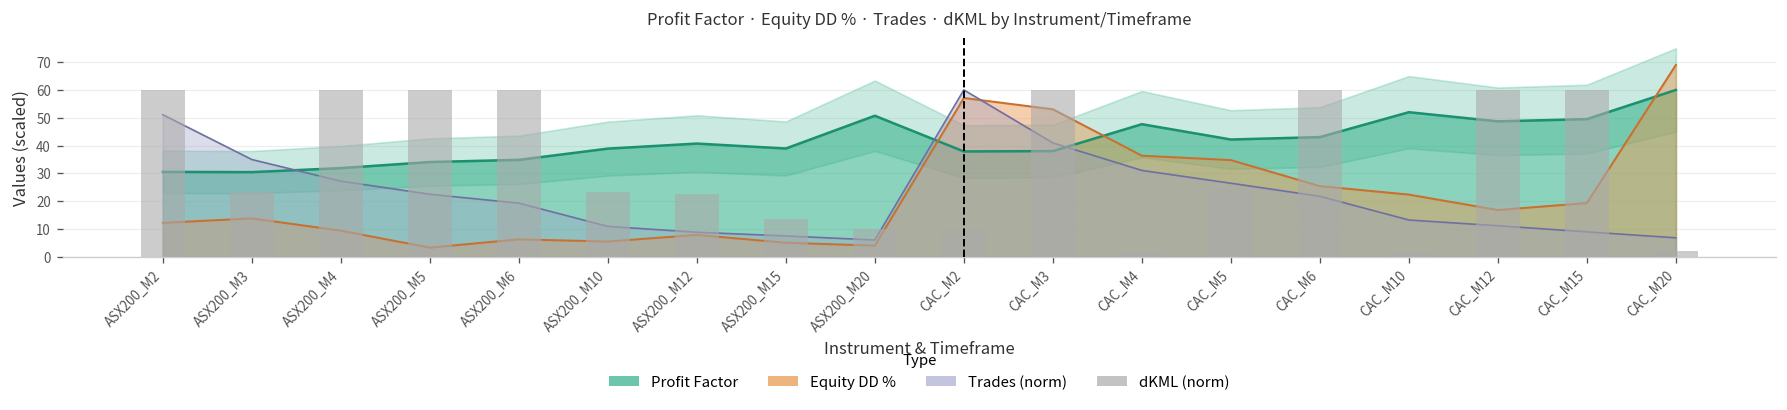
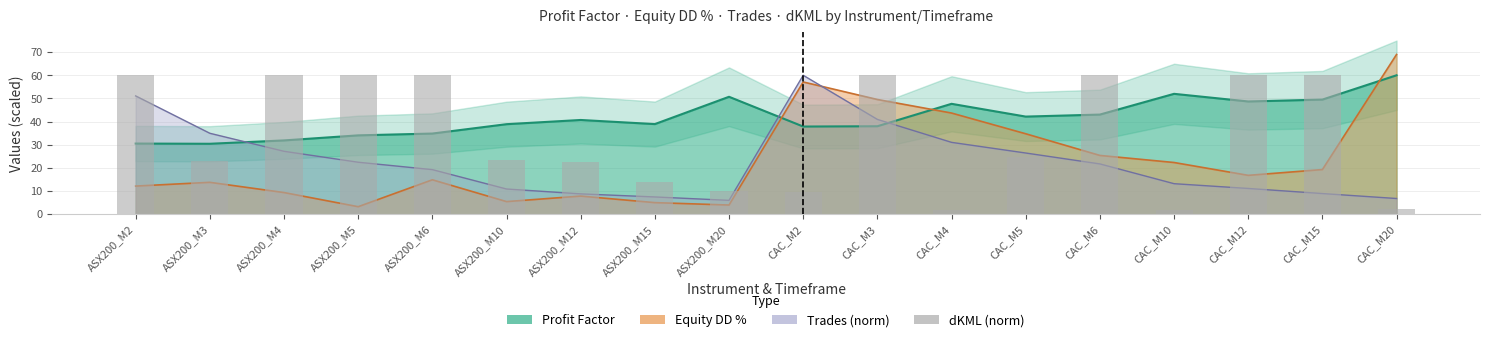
  {
    "Equity DD %": {
      "ASX200_M2": 12,
      "ASX200_M3": 14,
      "ASX200_M4": 9,
      "ASX200_M5": 3,
-     "ASX200_M6": 6,
+     "ASX200_M6": 15,
      "ASX200_M10": 5,
      "ASX200_M15": 5,
      "ASX200_M20": 4,
      "CAC_M2": 57,
-     "CAC_M3": 53,
-     "CAC_M4": 36,
+     "CAC_M3": 50,
+     "CAC_M4": 44,
      "CAC_M5": 35,
      "CAC_M6": 25,
      "CAC_M10": 22,
      "CAC_M12": 17,
      "CAC_M15": 19,
      "CAC_M20": 69
    }
  }
